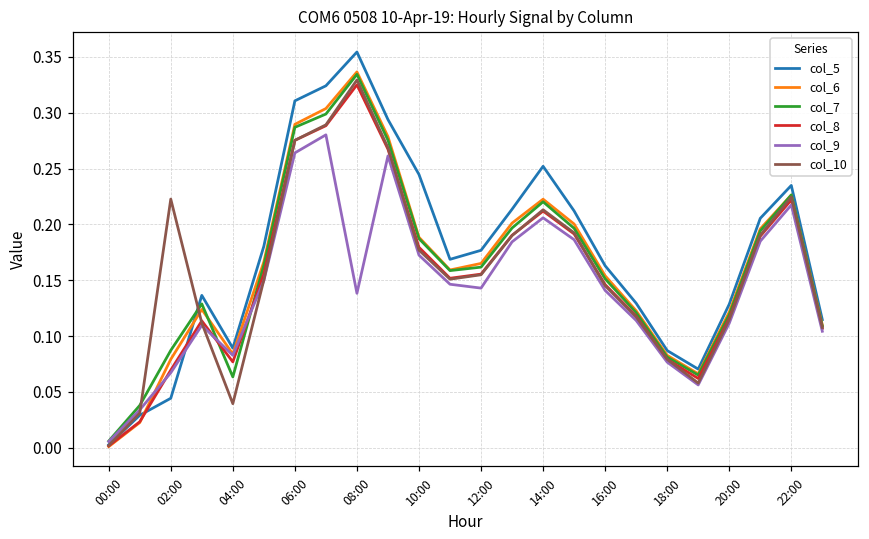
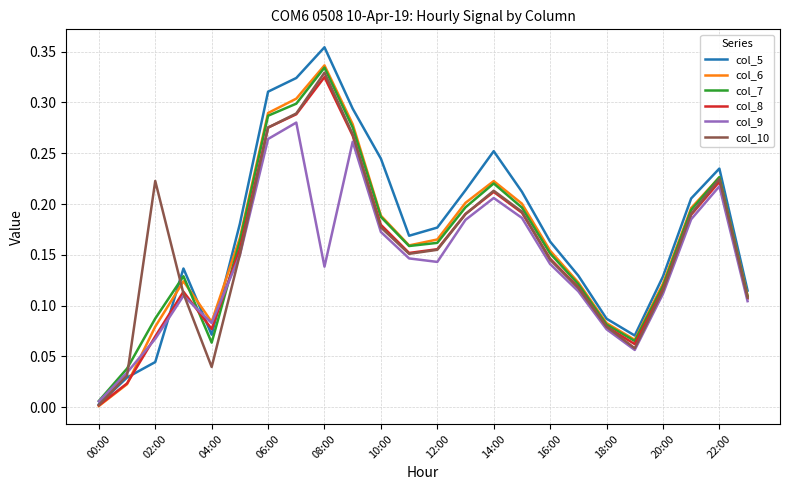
  {
    "col_5": {
      "02:00": 0.044,
-     "04:00": 0.089,
+     "04:00": 0.071,
      "06:00": 0.311,
      "08:00": 0.354,
      "10:00": 0.245,
      "12:00": 0.177,
      "14:00": 0.252,
      "16:00": 0.163,
      "18:00": 0.087,
      "20:00": 0.129,
      "22:00": 0.235
    },
    "col_6": {
      "02:00": 0.079,
      "06:00": 0.290,
      "12:00": 0.165,
      "16:00": 0.154
    },
    "col_7": {
      "02:00": 0.087,
      "04:00": 0.064,
      "06:00": 0.287,
      "12:00": 0.162,
      "16:00": 0.151
    },
    "col_8": {
      "04:00": 0.077,
      "08:00": 0.325,
      "10:00": 0.180,
      "22:00": 0.222
    },
    "col_9": {
      "06:00": 0.264,
      "08:00": 0.138,
      "10:00": 0.173,
      "12:00": 0.143,
      "14:00": 0.206,
      "16:00": 0.141,
      "20:00": 0.112,
      "22:00": 0.217
    },
    "col_10": {
      "02:00": 0.223,
      "04:00": 0.040,
      "08:00": 0.329,
      "10:00": 0.177
    }
  }
